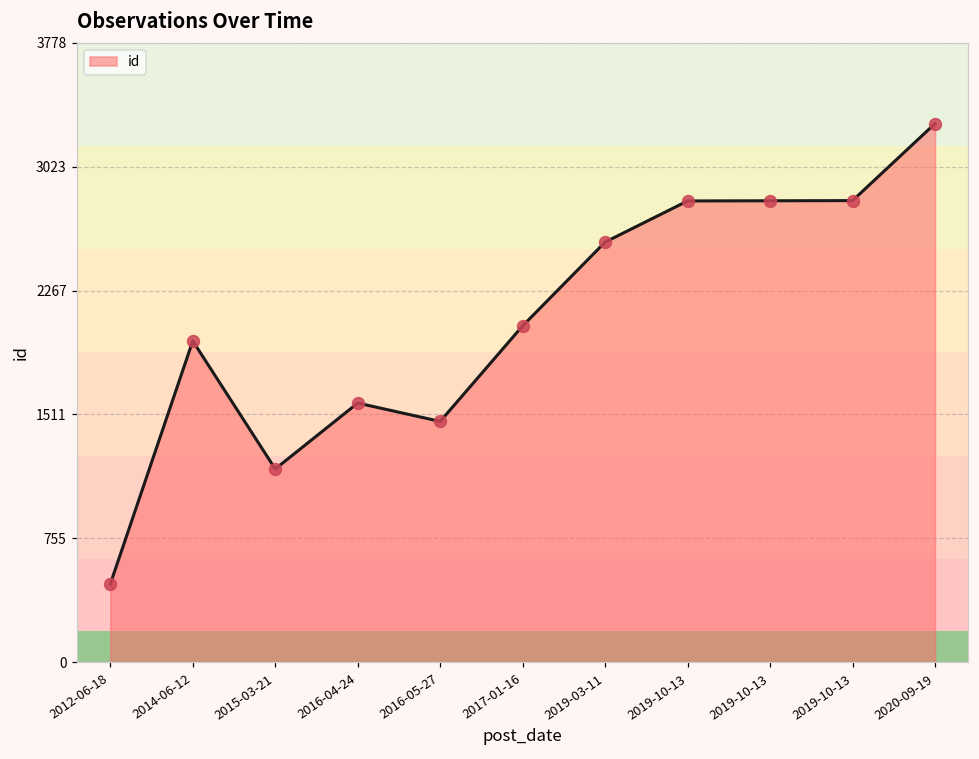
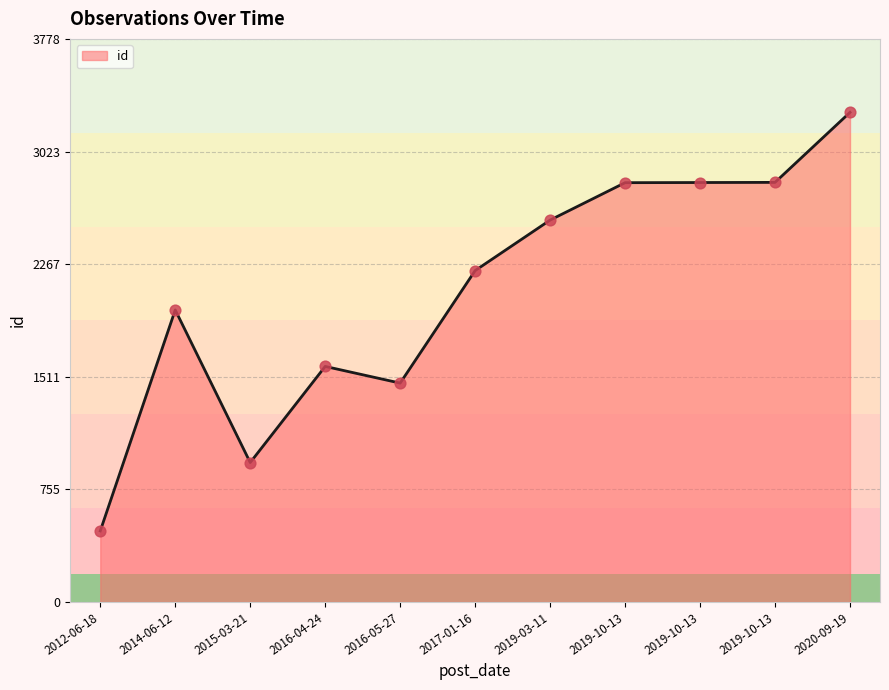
  {
    "2012-06-18": 480,
    "2014-06-12": 1960,
-   "2015-03-21": 1180,
+   "2015-03-21": 940,
    "2016-04-24": 1580,
    "2016-05-27": 1470,
-   "2017-01-16": 2050,
+   "2017-01-16": 2220,
    "2019-03-11": 2560,
    "2020-09-19": 3290
  }
